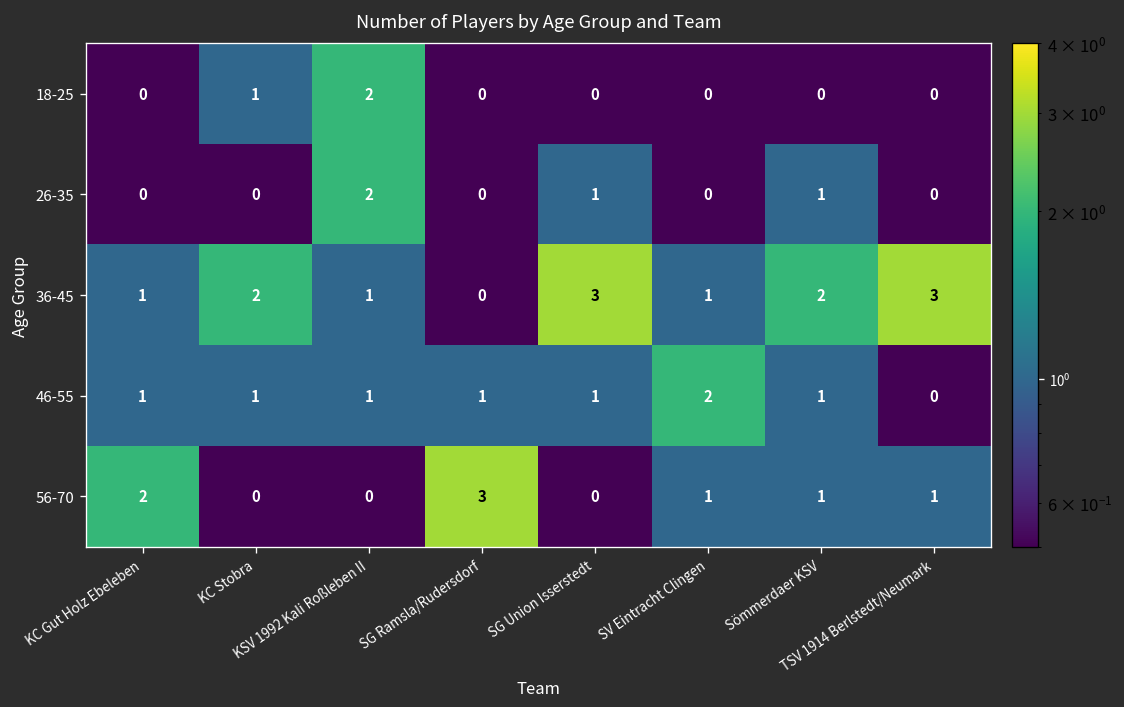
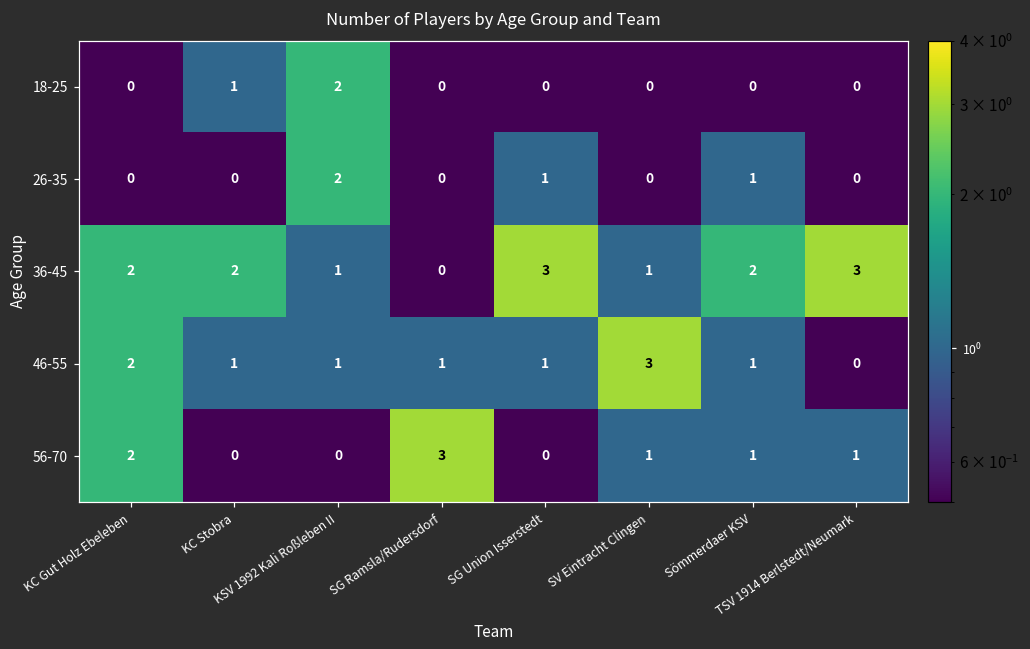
  {
    "18-25": {
      "KC Gut Holz Ebeleben": 0,
      "KC Stobra": 1,
      "KSV 1992 Kali Roßleben II": 2,
      "SG Ramsla/Rudersdorf": 0,
      "SG Union Isserstedt": 0,
      "SV Eintracht Clingen": 0,
      "Sömmerdaer KSV": 0,
      "TSV 1914 Berlstedt/Neumark": 0
    },
    "26-35": {
      "KC Gut Holz Ebeleben": 0,
      "KC Stobra": 0,
      "KSV 1992 Kali Roßleben II": 2,
      "SG Ramsla/Rudersdorf": 0,
      "SG Union Isserstedt": 1,
      "SV Eintracht Clingen": 0,
      "Sömmerdaer KSV": 1,
      "TSV 1914 Berlstedt/Neumark": 0
    },
    "36-45": {
-     "KC Gut Holz Ebeleben": 1,
+     "KC Gut Holz Ebeleben": 2,
      "KC Stobra": 2,
      "KSV 1992 Kali Roßleben II": 1,
      "SG Ramsla/Rudersdorf": 0,
      "SG Union Isserstedt": 3,
      "SV Eintracht Clingen": 1,
      "Sömmerdaer KSV": 2,
      "TSV 1914 Berlstedt/Neumark": 3
    },
    "46-55": {
-     "KC Gut Holz Ebeleben": 1,
+     "KC Gut Holz Ebeleben": 2,
      "KC Stobra": 1,
      "KSV 1992 Kali Roßleben II": 1,
      "SG Ramsla/Rudersdorf": 1,
      "SG Union Isserstedt": 1,
-     "SV Eintracht Clingen": 2,
+     "SV Eintracht Clingen": 3,
      "Sömmerdaer KSV": 1,
      "TSV 1914 Berlstedt/Neumark": 0
    },
    "56-70": {
      "KC Gut Holz Ebeleben": 2,
      "KC Stobra": 0,
      "KSV 1992 Kali Roßleben II": 0,
      "SG Ramsla/Rudersdorf": 3,
      "SG Union Isserstedt": 0,
      "SV Eintracht Clingen": 1,
      "Sömmerdaer KSV": 1,
      "TSV 1914 Berlstedt/Neumark": 1
    }
  }
